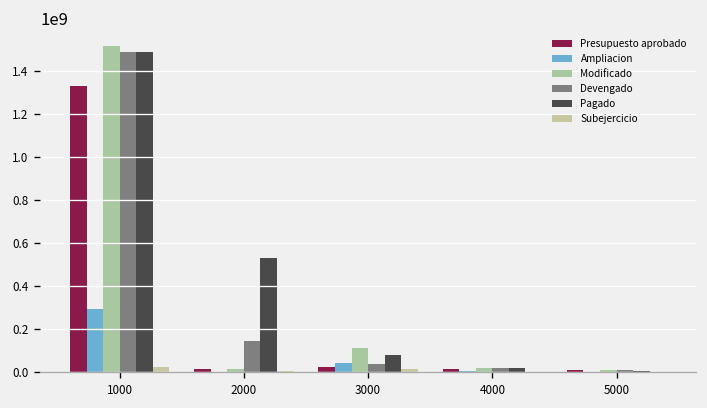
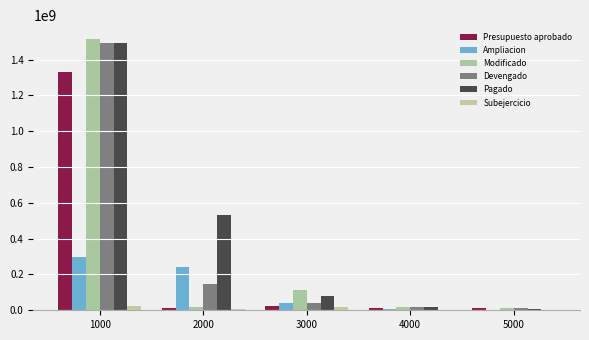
  {
    "Presupuesto aprobado": {
      "1000": 1330000000,
      "2000": 20000000,
      "3000": 20000000,
      "4000": 10000000
    },
    "Ampliacion": {
      "1000": 300000000,
-     "2000": 0,
+     "2000": 240000000,
      "3000": 40000000,
      "5000": 0
    },
    "Devengado": {
      "1000": 1490000000,
      "2000": 150000000,
      "3000": 40000000,
      "4000": 20000000
    },
    "Pagado": {
      "1000": 1490000000,
      "2000": 530000000,
      "3000": 80000000,
      "4000": 20000000
    }
  }
